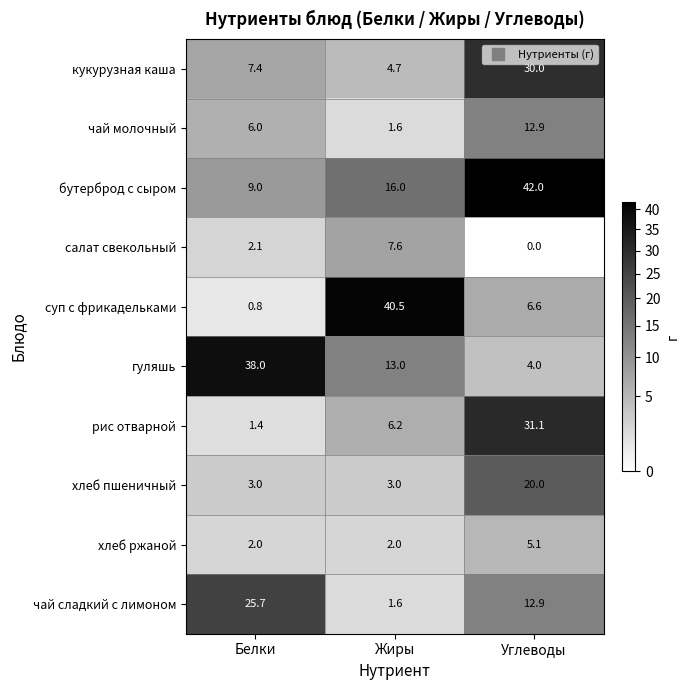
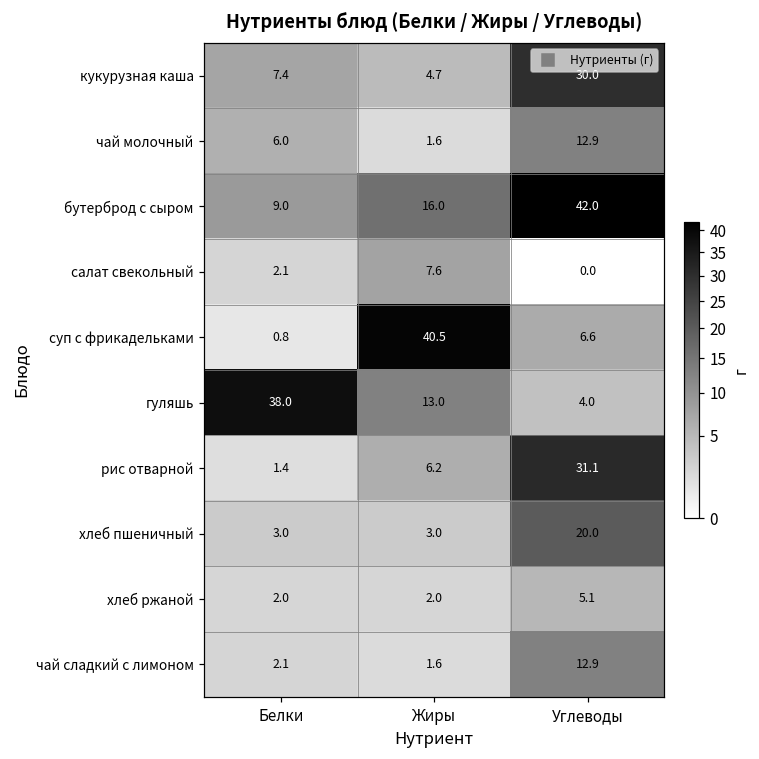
  {
    "кукурузная каша": {
      "Белки": 7.4,
      "Жиры": 4.7
    },
    "чай молочный": {
      "Белки": 6.0,
      "Жиры": 1.6,
      "Углеводы": 12.9
    },
    "бутерброд с сыром": {
      "Белки": 9.0,
      "Жиры": 16.0,
      "Углеводы": 42.0
    },
    "салат свекольный": {
      "Белки": 2.1,
      "Жиры": 7.6,
      "Углеводы": 0.0
    },
    "суп с фрикадельками": {
      "Белки": 0.8,
      "Жиры": 40.5,
      "Углеводы": 6.6
    },
    "гуляшь": {
      "Белки": 38.0,
      "Жиры": 13.0,
      "Углеводы": 4.0
    },
    "рис отварной": {
      "Белки": 1.4,
      "Жиры": 6.2,
      "Углеводы": 31.1
    },
    "хлеб пшеничный": {
      "Белки": 3.0,
      "Жиры": 3.0,
      "Углеводы": 20.0
    },
    "хлеб ржаной": {
      "Белки": 2.0,
      "Жиры": 2.0,
      "Углеводы": 5.1
    },
    "чай сладкий с лимоном": {
-     "Белки": 25.7,
+     "Белки": 2.1,
      "Жиры": 1.6,
      "Углеводы": 12.9
    }
  }
